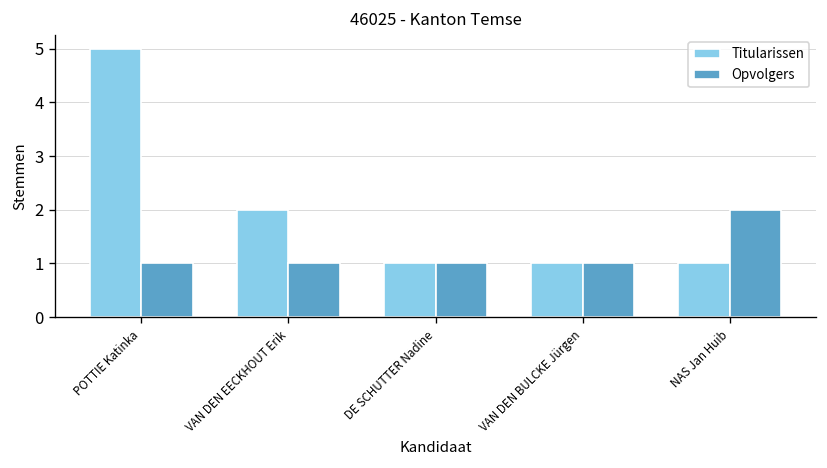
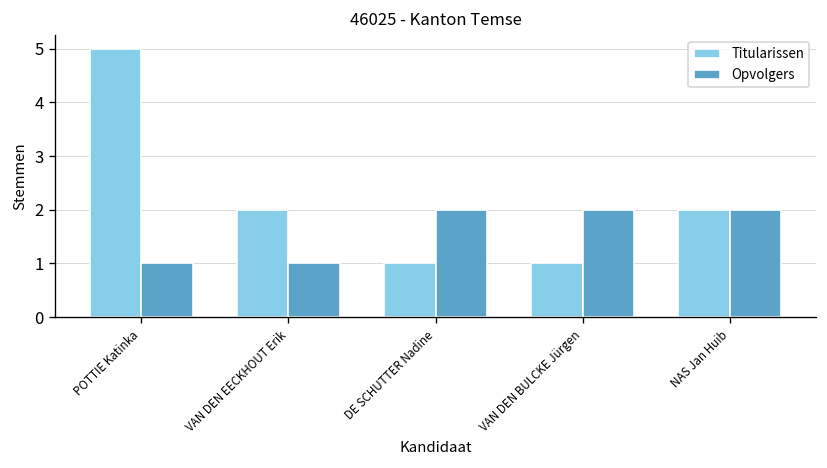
  {
    "Titularissen": {
      "POTTIE Katinka": 5,
      "VAN DEN EECKHOUT Erik": 2,
      "DE SCHUTTER Nadine": 1,
      "VAN DEN BULCKE Jürgen": 1,
-     "NAS Jan Huib": 1
+     "NAS Jan Huib": 2
    },
    "Opvolgers": {
      "POTTIE Katinka": 1,
      "VAN DEN EECKHOUT Erik": 1,
-     "DE SCHUTTER Nadine": 1,
-     "VAN DEN BULCKE Jürgen": 1,
+     "DE SCHUTTER Nadine": 2,
+     "VAN DEN BULCKE Jürgen": 2,
      "NAS Jan Huib": 2
    }
  }
